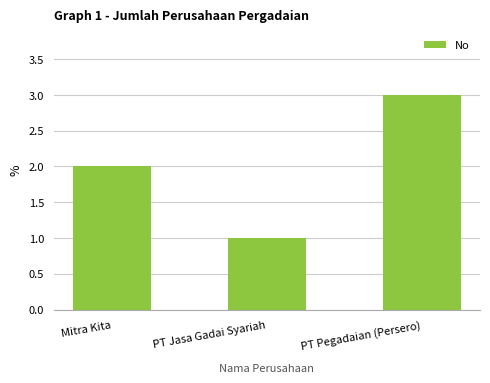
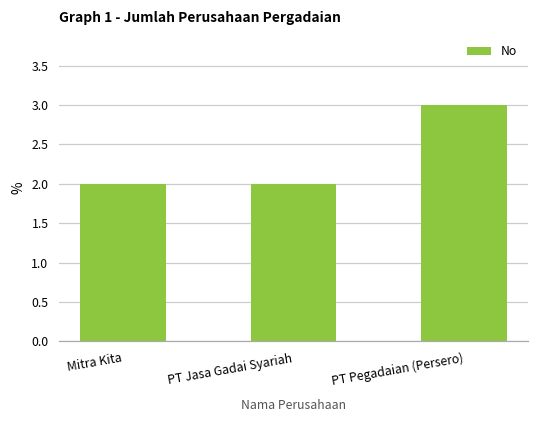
  {
    "Mitra Kita": 2,
-   "PT Jasa Gadai Syariah": 1,
+   "PT Jasa Gadai Syariah": 2,
    "PT Pegadaian (Persero)": 3
  }
